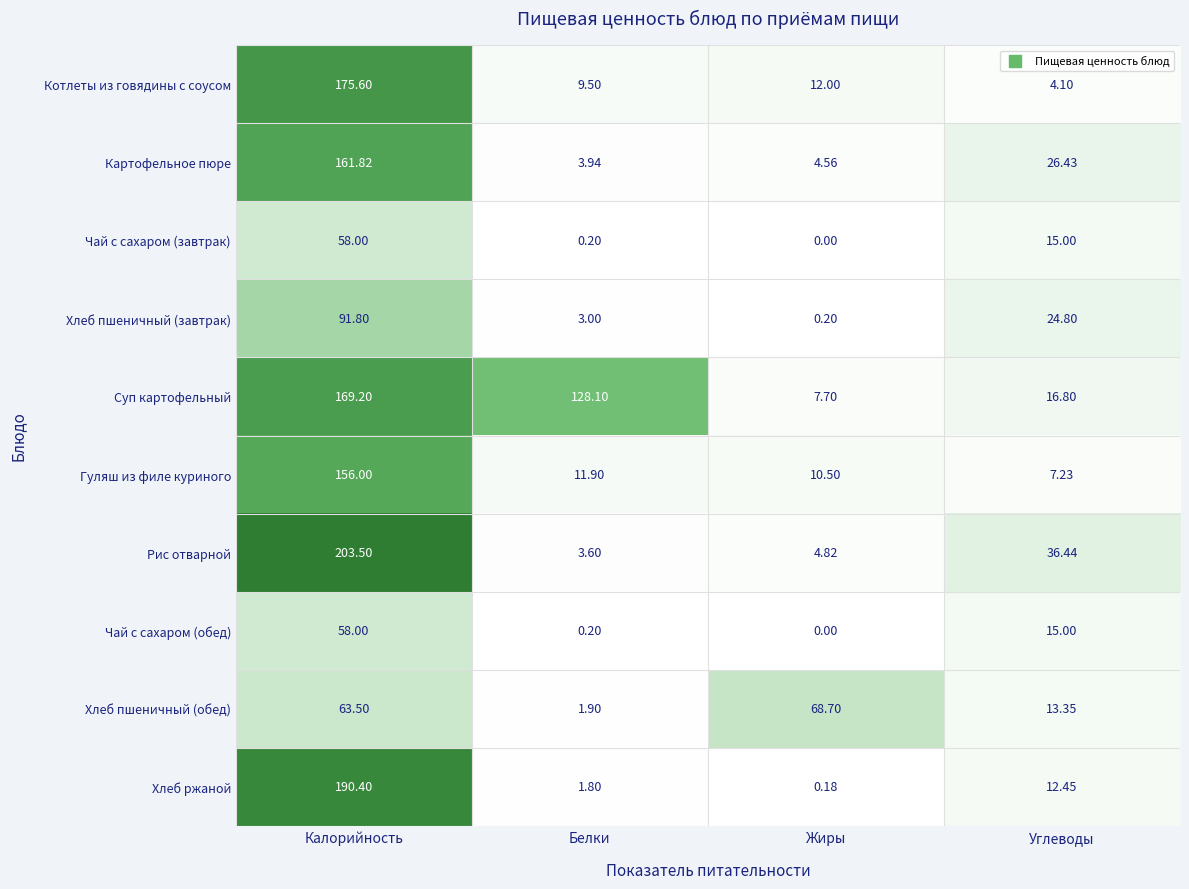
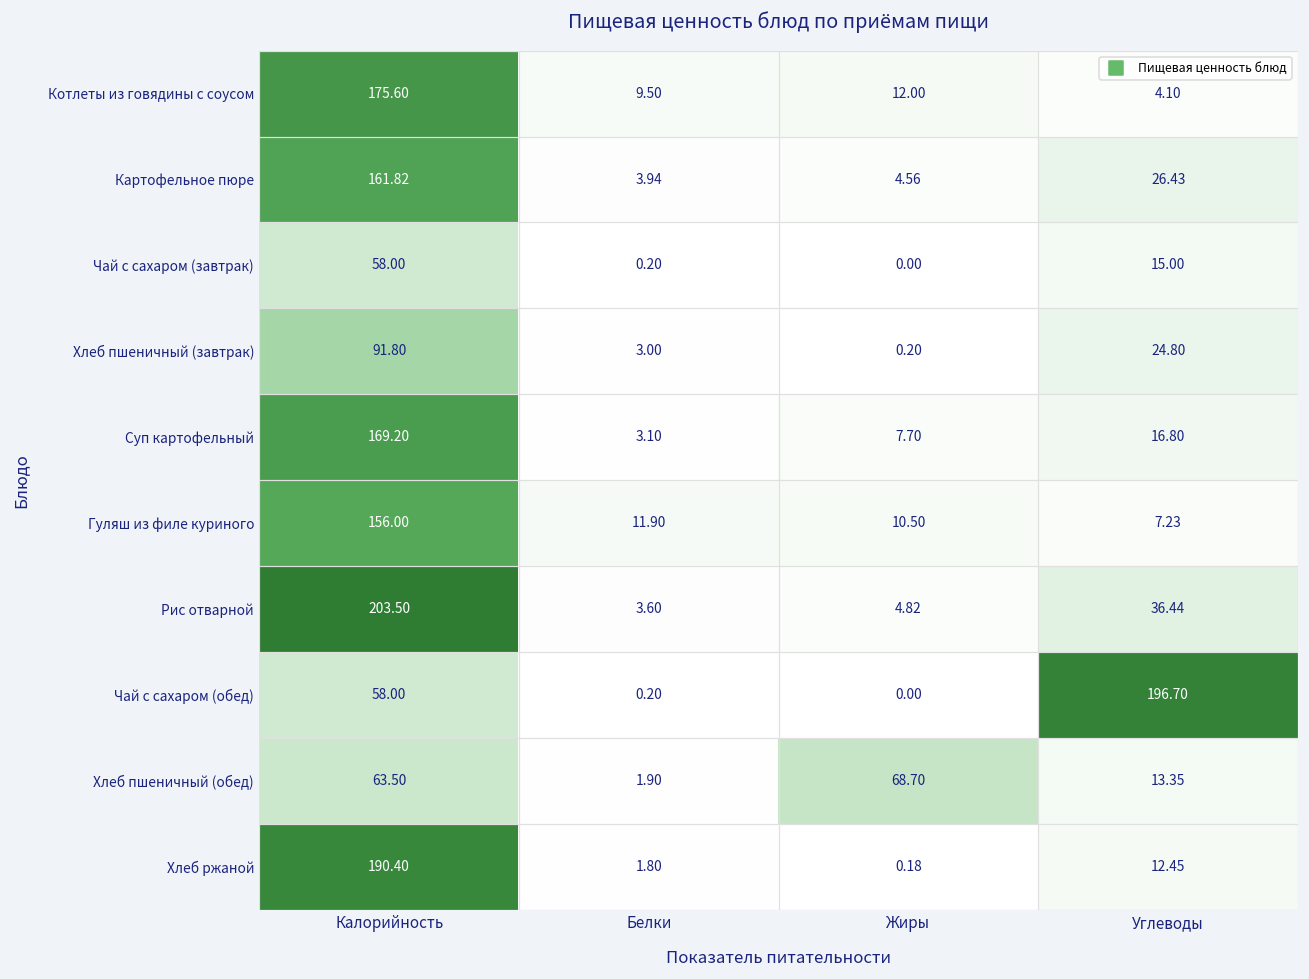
  {
    "Котлеты из говядины с соусом": {
      "Калорийность": 175.60,
      "Белки": 9.50,
      "Жиры": 12.00,
      "Углеводы": 4.10
    },
    "Картофельное пюре": {
      "Калорийность": 161.82,
      "Белки": 3.94,
      "Жиры": 4.56,
      "Углеводы": 26.43
    },
    "Чай с сахаром (завтрак)": {
      "Калорийность": 58.00,
      "Белки": 0.20,
      "Жиры": 0.00,
      "Углеводы": 15.00
    },
    "Хлеб пшеничный (завтрак)": {
      "Калорийность": 91.80,
      "Белки": 3.00,
      "Жиры": 0.20,
      "Углеводы": 24.80
    },
    "Суп картофельный": {
      "Калорийность": 169.20,
-     "Белки": 128.10,
+     "Белки": 3.10,
      "Жиры": 7.70,
      "Углеводы": 16.80
    },
    "Гуляш из филе куриного": {
      "Калорийность": 156.00,
      "Белки": 11.90,
      "Жиры": 10.50,
      "Углеводы": 7.23
    },
    "Рис отварной": {
      "Калорийность": 203.50,
      "Белки": 3.60,
      "Жиры": 4.82,
      "Углеводы": 36.44
    },
    "Чай с сахаром (обед)": {
      "Калорийность": 58.00,
      "Белки": 0.20,
      "Жиры": 0.00,
-     "Углеводы": 15.00
+     "Углеводы": 196.70
    },
    "Хлеб пшеничный (обед)": {
      "Калорийность": 63.50,
      "Белки": 1.90,
      "Жиры": 68.70,
      "Углеводы": 13.35
    },
    "Хлеб ржаной": {
      "Калорийность": 190.40,
      "Белки": 1.80,
      "Жиры": 0.18,
      "Углеводы": 12.45
    }
  }
